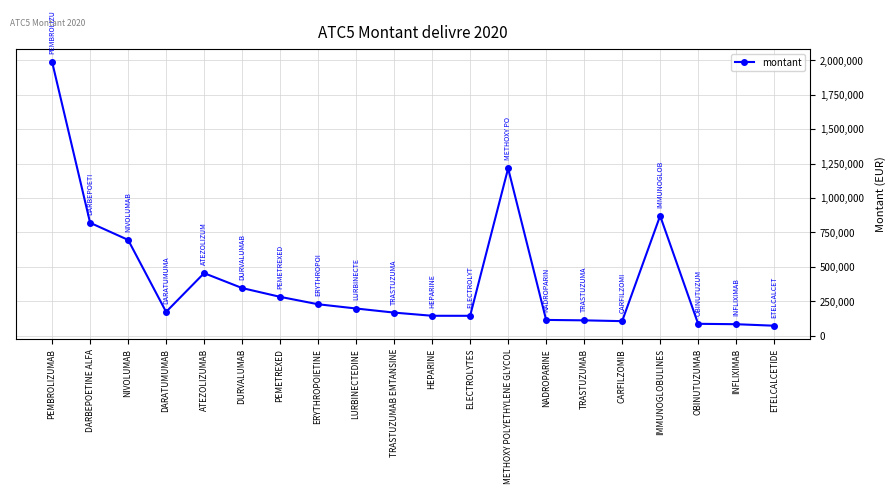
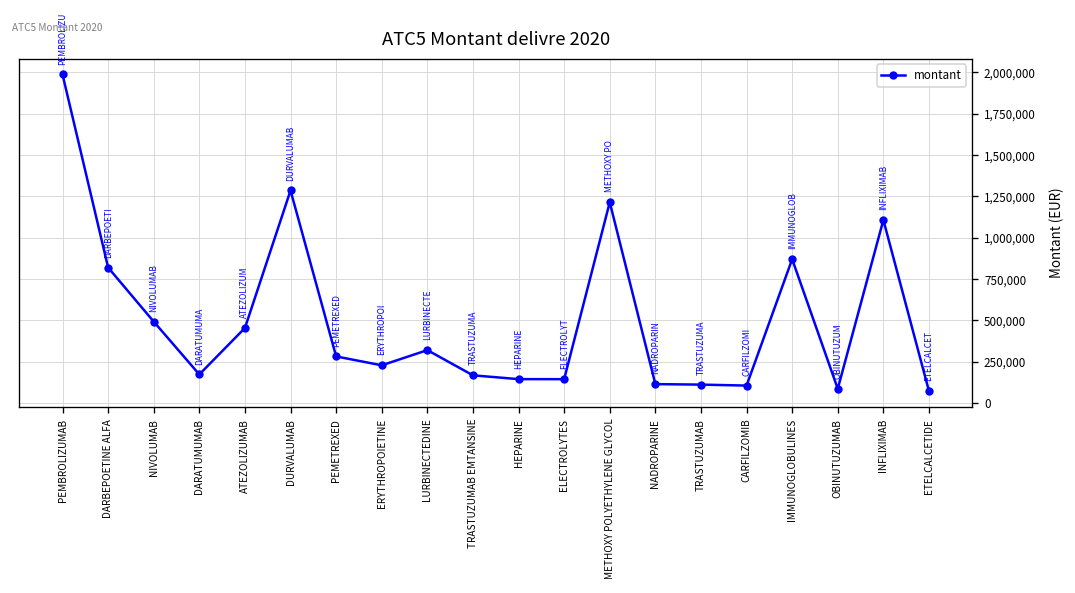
  {
    "PEMBROLIZUMAB": "1,990,000",
    "DARBEPOETINE ALFA": "820,000",
-   "NIVOLUMAB": "700,000",
+   "NIVOLUMAB": "490,000",
    "DARATUMUMAB": "170,000",
    "ATEZOLIZUMAB": "450,000",
-   "DURVALUMAB": "350,000",
+   "DURVALUMAB": "1,290,000",
    "PEMETREXED": "280,000",
    "ERYTHROPOIETINE": "230,000",
-   "LURBINECTEDINE": "200,000",
+   "LURBINECTEDINE": "320,000",
    "TRASTUZUMAB EMTANSINE": "170,000",
    "HEPARINE": "140,000",
    "ELECTROLYTES": "140,000",
    "METHOXY POLYETHYLENE GLYCOL": "1,210,000",
    "NADROPARINE": "110,000",
    "TRASTUZUMAB": "110,000",
    "CARFILZOMIB": "110,000",
    "IMMUNOGLOBULINES": "870,000",
    "OBINUTUZUMAB": "90,000",
-   "INFLIXIMAB": "80,000",
+   "INFLIXIMAB": "1,110,000",
    "ETELCALCETIDE": "70,000"
  }
